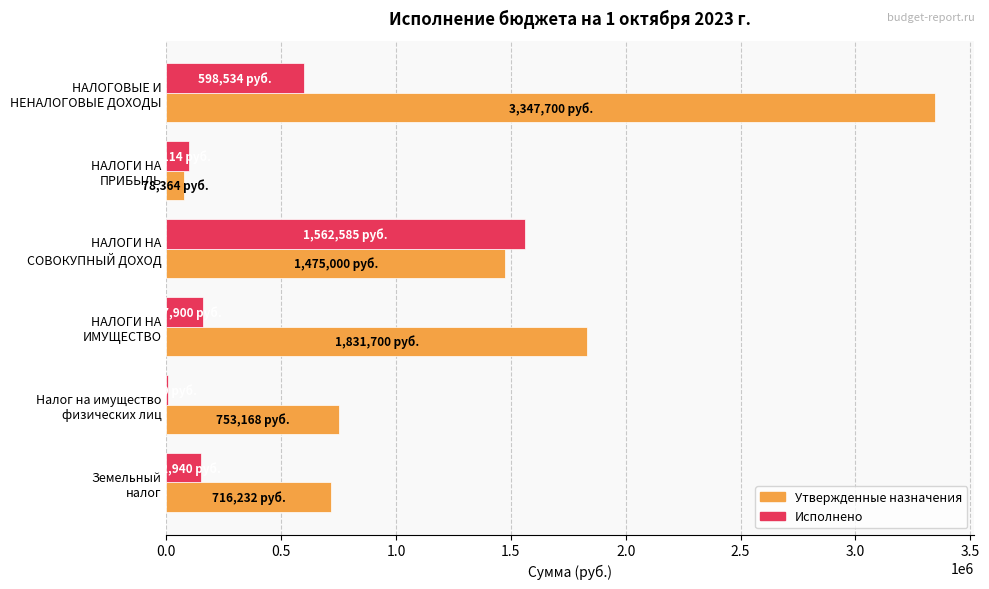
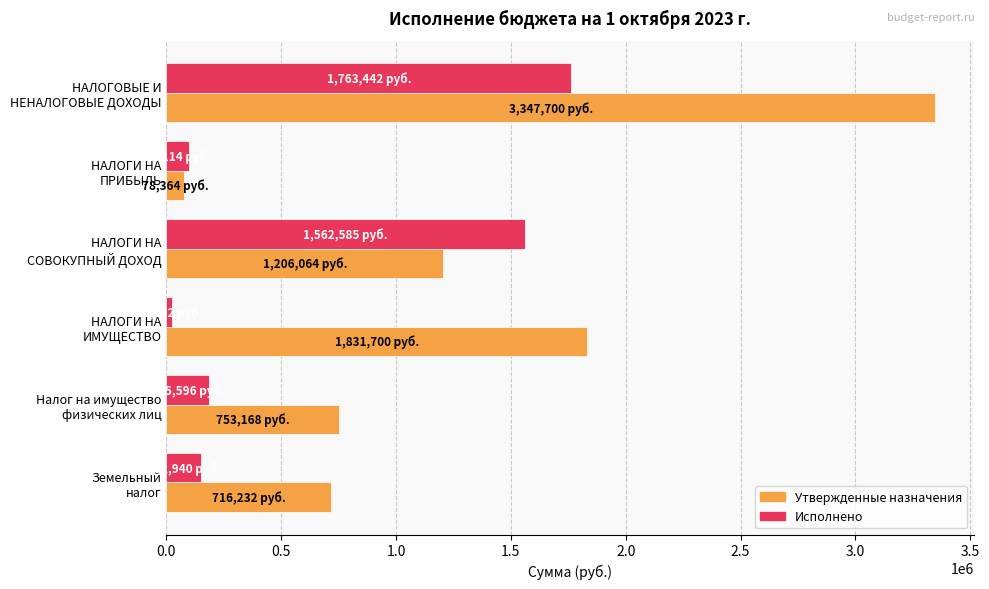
  {
    "Утвержденные назначения": {
      "НАЛОГОВЫЕ И НЕНАЛОГОВЫЕ ДОХОДЫ": "3,347,700",
      "НАЛОГИ НА ПРИБЫЛЬ": "78,364",
-     "НАЛОГИ НА СОВОКУПНЫЙ ДОХОД": "1,475,000",
+     "НАЛОГИ НА СОВОКУПНЫЙ ДОХОД": "1,206,064",
      "НАЛОГИ НА ИМУЩЕСТВО": "1,831,700",
      "Налог на имущество физических лиц": "753,168",
      "Земельный налог": "716,232"
    },
    "Исполнено": {
-     "НАЛОГОВЫЕ И НЕНАЛОГОВЫЕ ДОХОДЫ": "598,534",
+     "НАЛОГОВЫЕ И НЕНАЛОГОВЫЕ ДОХОДЫ": "1,763,442",
      "НАЛОГИ НА СОВОКУПНЫЙ ДОХОД": "1,562,585",
-     "НАЛОГИ НА ИМУЩЕСТВО": "160000",
-     "Налог на имущество физических лиц": "0"
+     "НАЛОГИ НА ИМУЩЕСТВО": "20000",
+     "Налог на имущество физических лиц": "190000"
    }
  }
